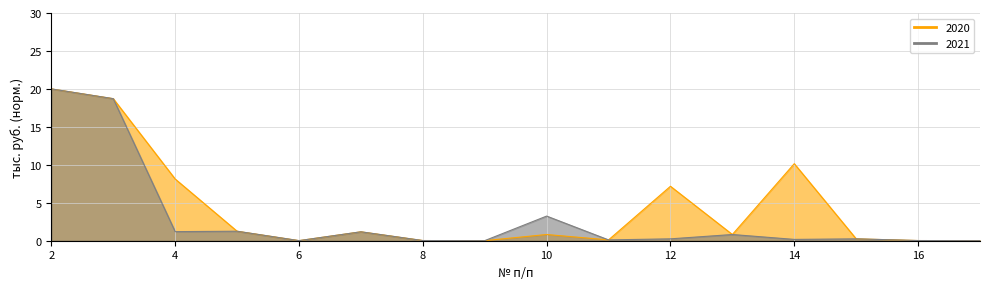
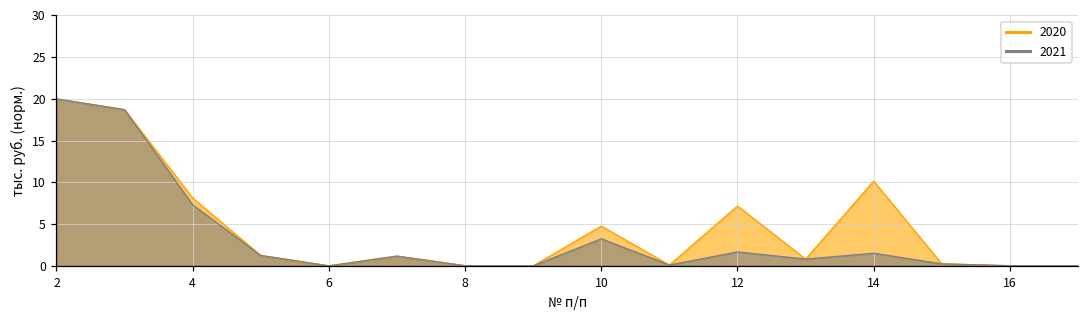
  {
    "2020": {
      "4": 8,
-     "10": 1,
+     "10": 5,
      "12": 7,
      "14": 10
    },
    "2021": {
-     "4": 1,
+     "4": 7,
      "10": 3,
-     "12": 0,
-     "14": 0
+     "12": 2,
+     "14": 2
    }
  }
